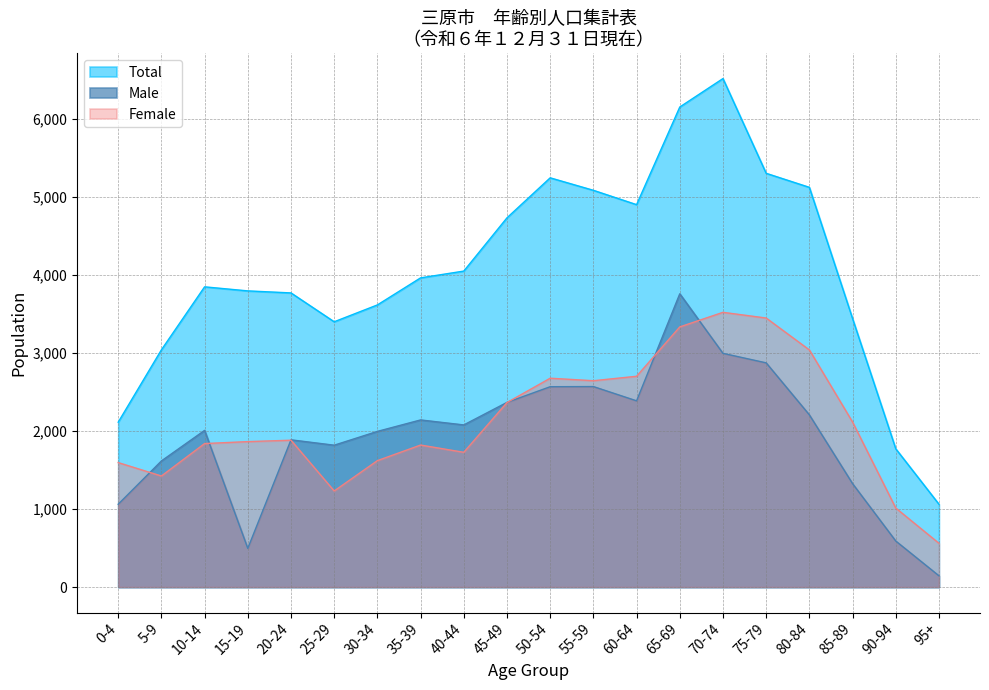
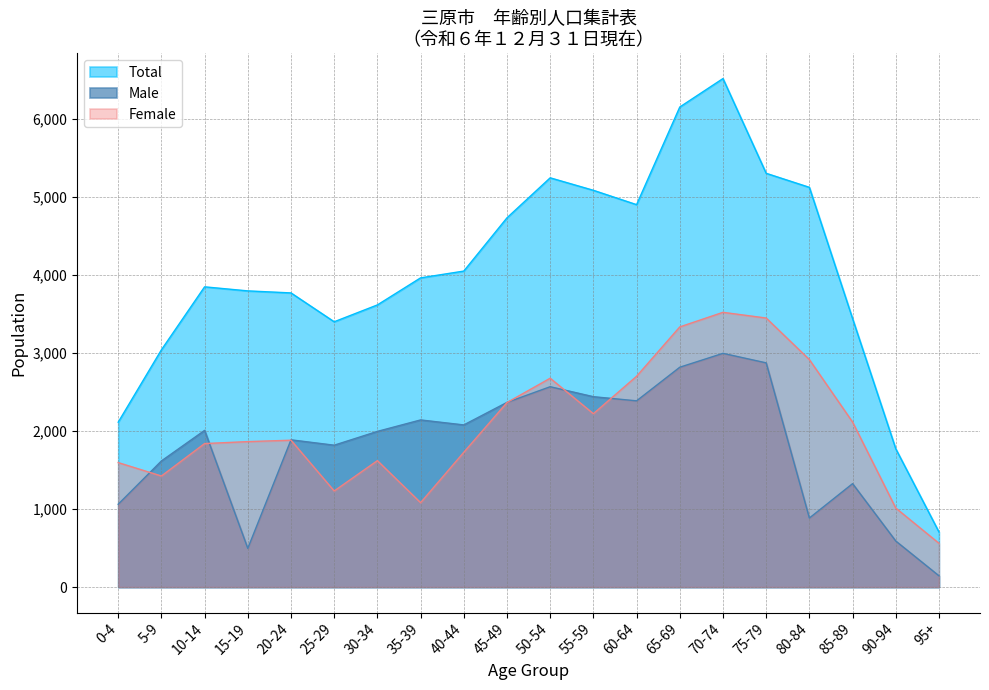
  {
    "Total": {
      "0-4": "2,100",
      "5-9": "3,000",
      "10-14": "3,900",
      "15-19": "3,800",
      "20-24": "3,800",
      "25-29": "3,400",
      "30-34": "3,600",
      "35-39": "4,000",
      "40-44": "4,100",
      "45-49": "4,700",
      "50-54": "5,200",
      "55-59": "5,100",
      "60-64": "4,900",
      "65-69": "6,200",
      "70-74": "6,500",
      "75-79": "5,300",
      "80-84": "5,100",
      "85-89": "3,400",
      "90-94": "1,800",
-     "95+": "1,100"
+     "95+": "700"
    },
    "Male": {
      "0-4": "1,100",
      "5-9": "1,600",
      "10-14": "2,000",
      "15-19": "500",
      "25-29": "1,800",
      "30-34": "2,000",
      "35-39": "2,100",
      "40-44": "2,100",
      "50-54": "2,600",
-     "55-59": "2,600",
+     "55-59": "2,400",
      "60-64": "2,400",
-     "65-69": "3,800",
+     "65-69": "2,800",
      "70-74": "3,000",
      "75-79": "2,900",
-     "80-84": "2,200",
+     "80-84": "900",
      "85-89": "1,300",
      "90-94": "600",
      "95+": "100"
    },
    "Female": {
      "0-4": "1,600",
      "5-9": "1,400",
      "10-14": "1,800",
      "15-19": "1,900",
      "25-29": "1,200",
      "30-34": "1,600",
-     "35-39": "1,800",
+     "35-39": "1,100",
      "40-44": "1,700",
      "50-54": "2,700",
-     "55-59": "2,600",
+     "55-59": "2,200",
      "60-64": "2,700",
      "65-69": "3,300",
      "70-74": "3,500",
      "75-79": "3,500",
-     "80-84": "3,000",
+     "80-84": "2,900",
      "85-89": "2,100",
      "90-94": "1,000",
      "95+": "600"
    }
  }
